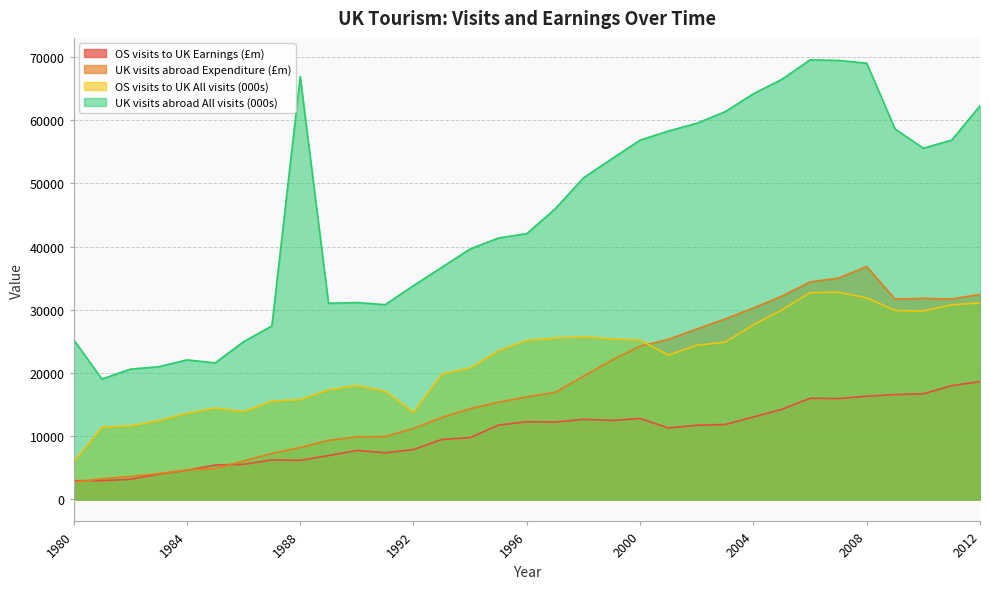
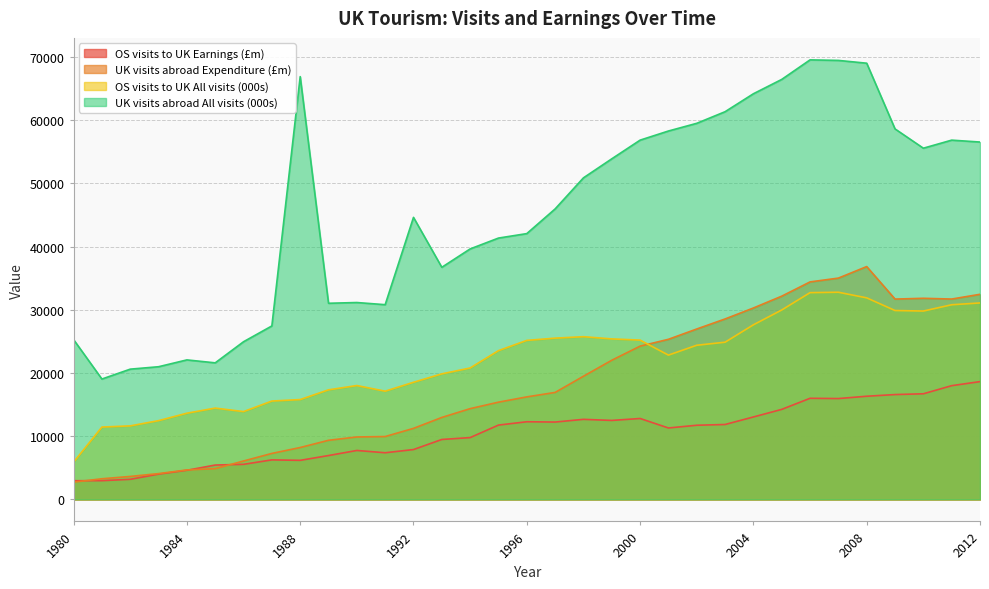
  {
    "OS visits to UK All visits (000s)": {
      "1980": 6000,
      "1984": 14000,
      "1988": 16000,
-     "1992": 14000,
+     "1992": 19000,
      "1996": 25000,
      "2000": 25000,
      "2004": 28000,
      "2008": 32000,
      "2012": 31000
    },
    "UK visits abroad All visits (000s)": {
      "1980": 25000,
      "1984": 22000,
      "1988": 67000,
-     "1992": 34000,
+     "1992": 45000,
      "1996": 42000,
      "2000": 57000,
      "2004": 64000,
      "2008": 69000,
-     "2012": 62000
+     "2012": 57000
    }
  }
